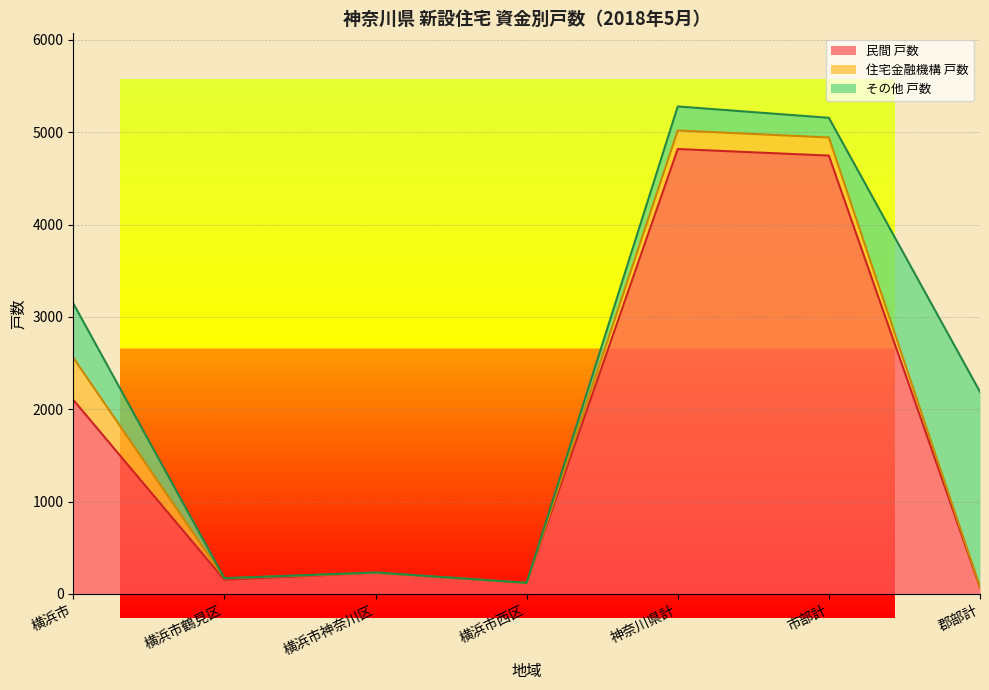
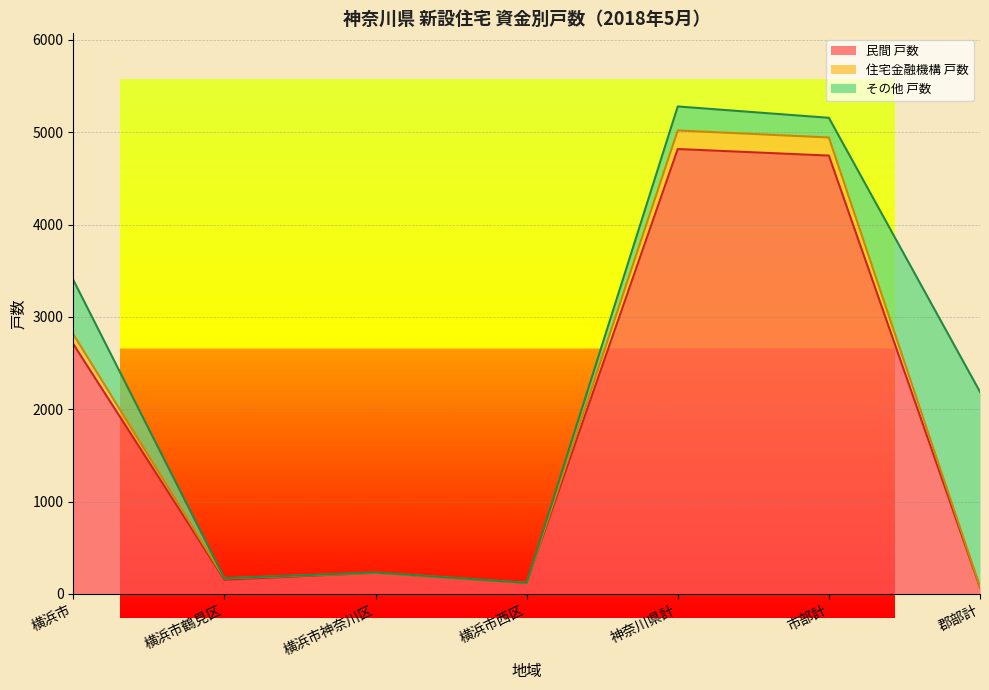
  {
    "民間 戸数": {
-     "横浜市": 2100
+     "横浜市": 2700
    },
    "住宅金融機構 戸数": {
-     "横浜市": 500
+     "横浜市": 100
    },
    "その他 戸数": {
      "横浜市": 600,
      "郡部計": 2100
    }
  }
